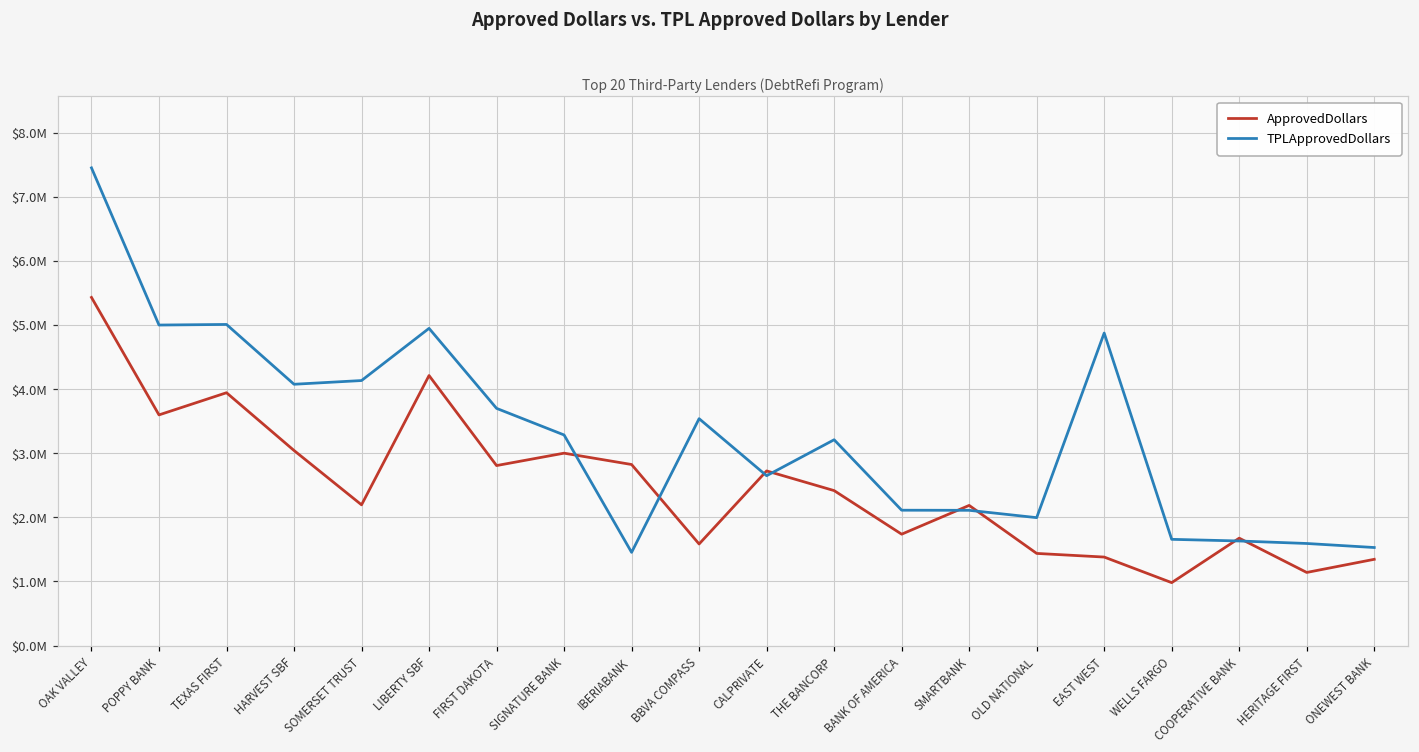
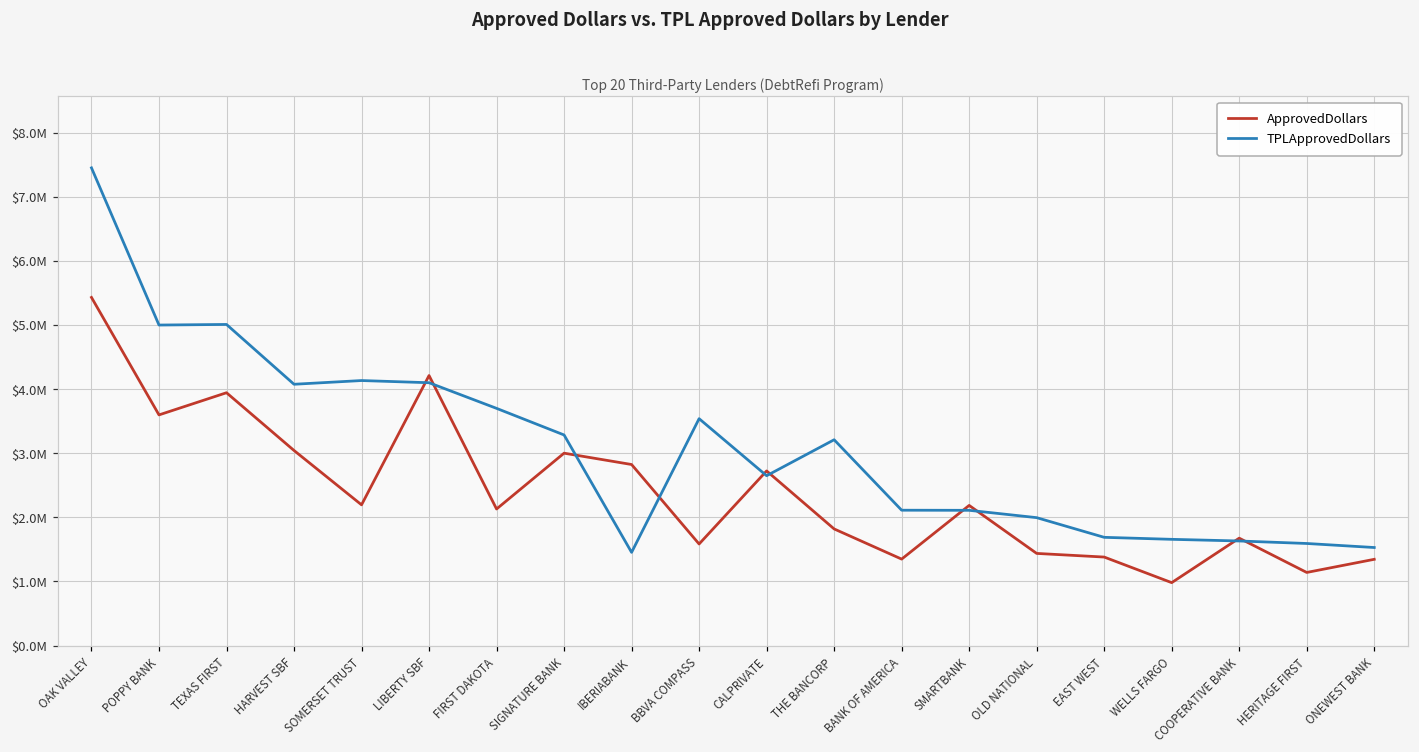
  {
    "ApprovedDollars": {
      "OAK VALLEY": "$5400000",
      "POPPY BANK": "$3600000",
      "TEXAS FIRST": "$3900000",
      "HARVEST SBF": "$3000000",
      "SOMERSET TRUST": "$2200000",
      "LIBERTY SBF": "$4200000",
-     "FIRST DAKOTA": "$2800000",
+     "FIRST DAKOTA": "$2100000",
      "SIGNATURE BANK": "$3000000",
      "IBERIABANK": "$2800000",
      "BBVA COMPASS": "$1600000",
      "CALPRIVATE": "$2700000",
-     "THE BANCORP": "$2400000",
-     "BANK OF AMERICA": "$1700000",
+     "THE BANCORP": "$1800000",
+     "BANK OF AMERICA": "$1300000",
      "SMARTBANK": "$2200000",
      "OLD NATIONAL": "$1400000",
      "EAST WEST": "$1400000",
      "WELLS FARGO": "$1000000",
      "COOPERATIVE BANK": "$1700000",
      "HERITAGE FIRST": "$1100000",
      "ONEWEST BANK": "$1300000"
    },
    "TPLApprovedDollars": {
      "OAK VALLEY": "$7500000",
      "POPPY BANK": "$5000000",
      "TEXAS FIRST": "$5000000",
      "HARVEST SBF": "$4100000",
      "SOMERSET TRUST": "$4100000",
-     "LIBERTY SBF": "$4900000",
+     "LIBERTY SBF": "$4100000",
      "FIRST DAKOTA": "$3700000",
      "SIGNATURE BANK": "$3300000",
      "IBERIABANK": "$1500000",
      "BBVA COMPASS": "$3500000",
      "CALPRIVATE": "$2600000",
      "THE BANCORP": "$3200000",
      "BANK OF AMERICA": "$2100000",
      "SMARTBANK": "$2100000",
      "OLD NATIONAL": "$2000000",
-     "EAST WEST": "$4900000",
+     "EAST WEST": "$1700000",
      "WELLS FARGO": "$1700000",
      "COOPERATIVE BANK": "$1600000",
      "HERITAGE FIRST": "$1600000",
      "ONEWEST BANK": "$1500000"
    }
  }
